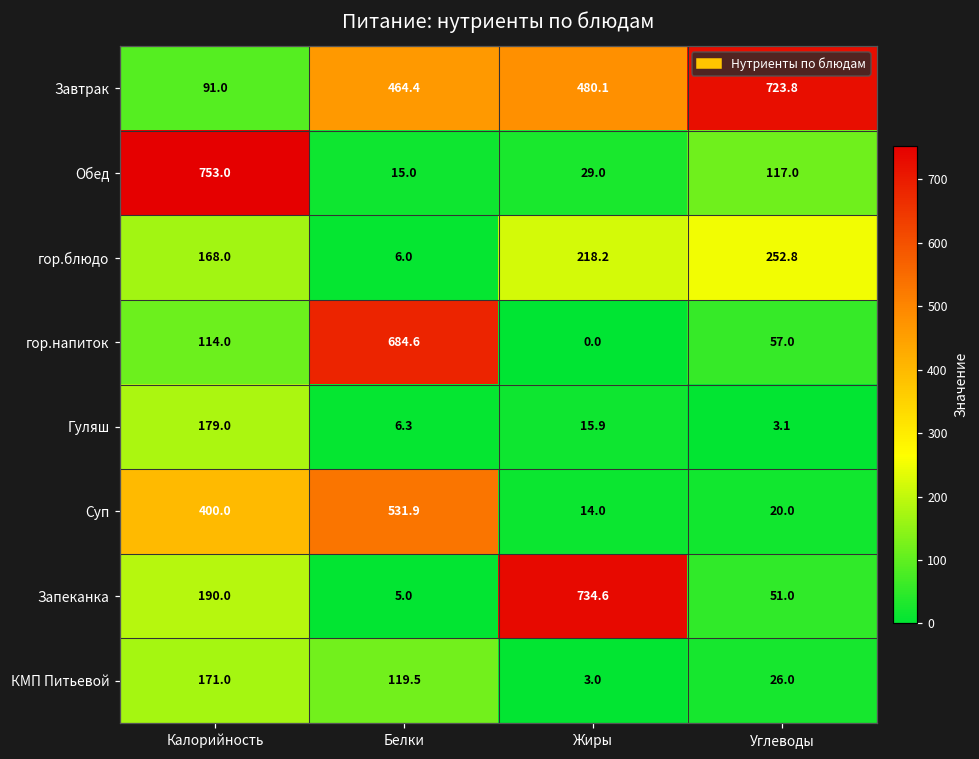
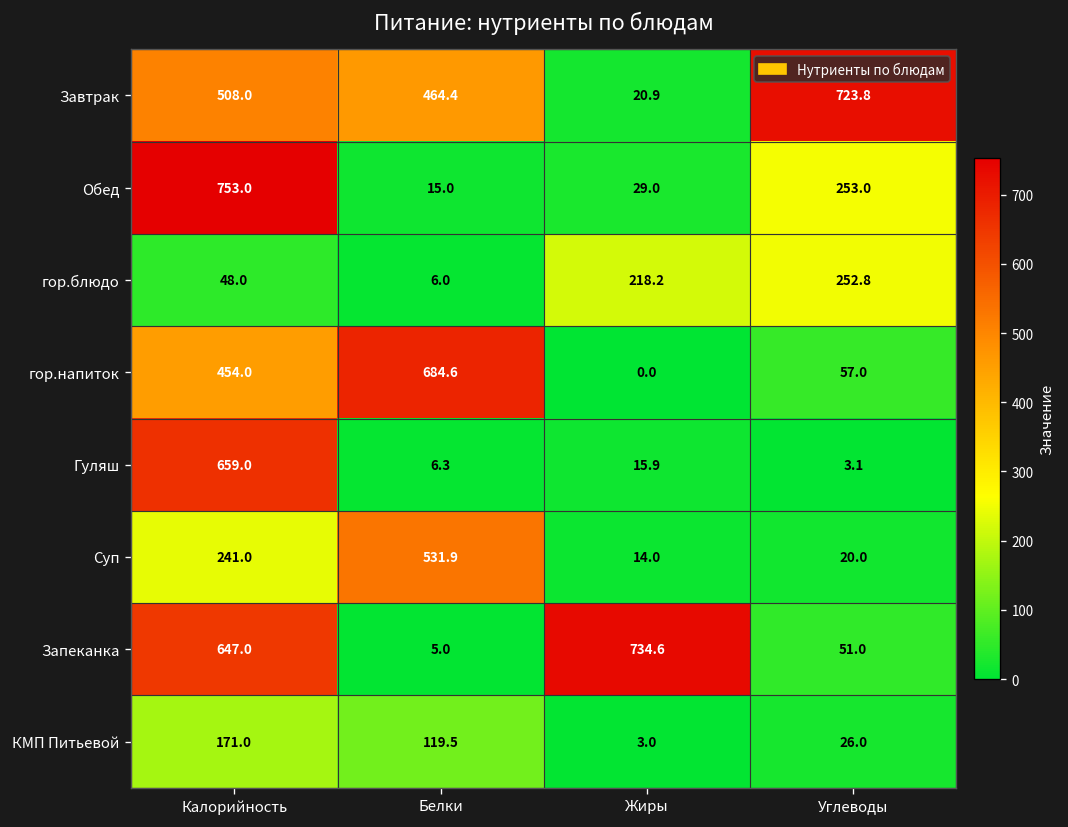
  {
    "Завтрак": {
-     "Калорийность": 91.0,
+     "Калорийность": 508.0,
      "Белки": 464.4,
-     "Жиры": 480.1,
+     "Жиры": 20.9,
      "Углеводы": 723.8
    },
    "Обед": {
      "Калорийность": 753.0,
      "Белки": 15.0,
      "Жиры": 29.0,
-     "Углеводы": 117.0
+     "Углеводы": 253.0
    },
    "гор.блюдо": {
-     "Калорийность": 168.0,
+     "Калорийность": 48.0,
      "Белки": 6.0,
      "Жиры": 218.2,
      "Углеводы": 252.8
    },
    "гор.напиток": {
-     "Калорийность": 114.0,
+     "Калорийность": 454.0,
      "Белки": 684.6,
      "Жиры": 0.0,
      "Углеводы": 57.0
    },
    "Гуляш": {
-     "Калорийность": 179.0,
+     "Калорийность": 659.0,
      "Белки": 6.3,
      "Жиры": 15.9,
      "Углеводы": 3.1
    },
    "Суп": {
-     "Калорийность": 400.0,
+     "Калорийность": 241.0,
      "Белки": 531.9,
      "Жиры": 14.0,
      "Углеводы": 20.0
    },
    "Запеканка": {
-     "Калорийность": 190.0,
+     "Калорийность": 647.0,
      "Белки": 5.0,
      "Жиры": 734.6,
      "Углеводы": 51.0
    },
    "КМП Питьевой": {
      "Калорийность": 171.0,
      "Белки": 119.5,
      "Жиры": 3.0,
      "Углеводы": 26.0
    }
  }
